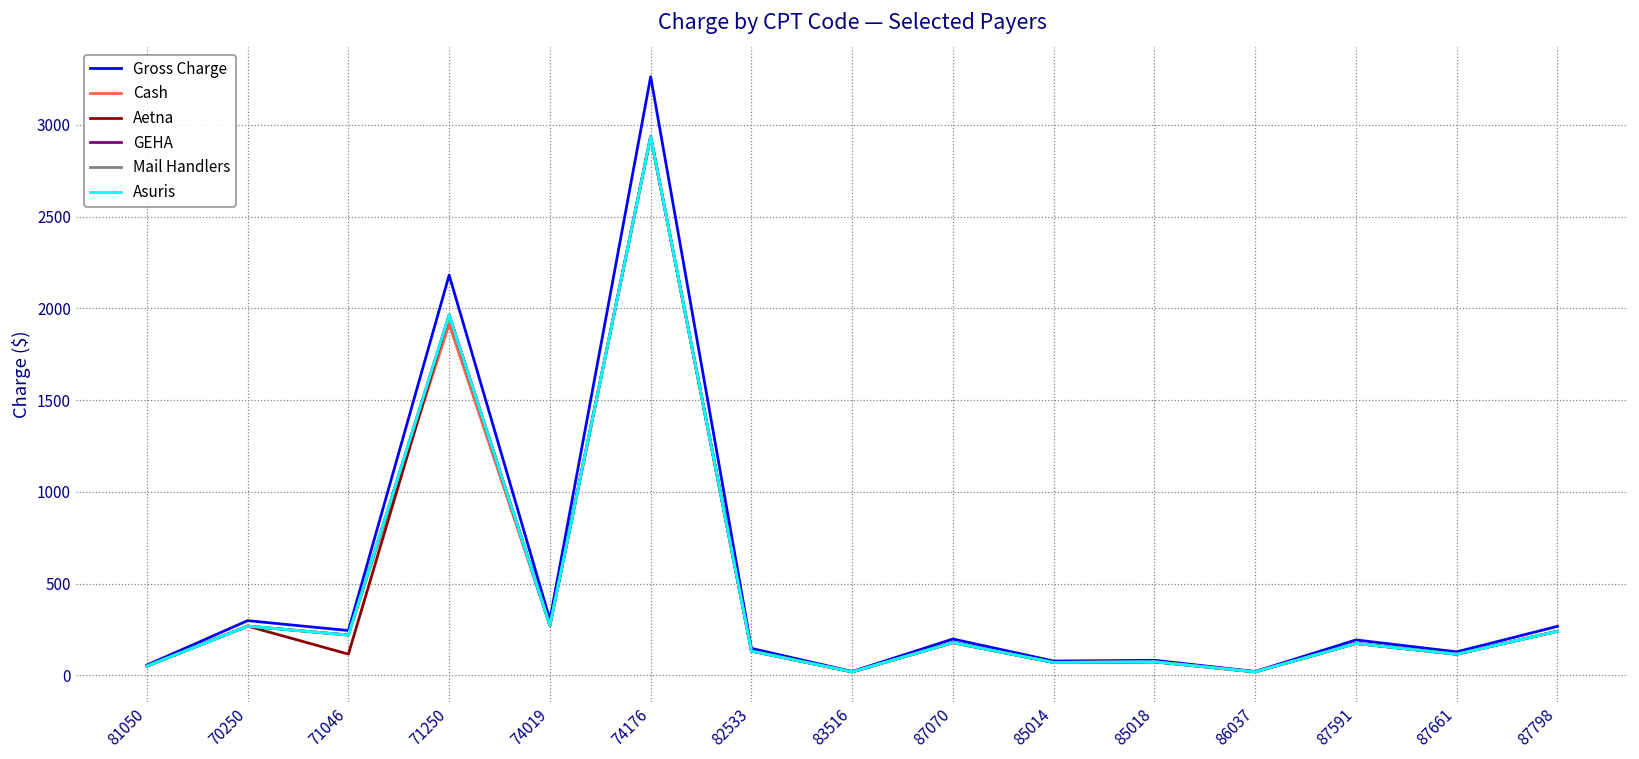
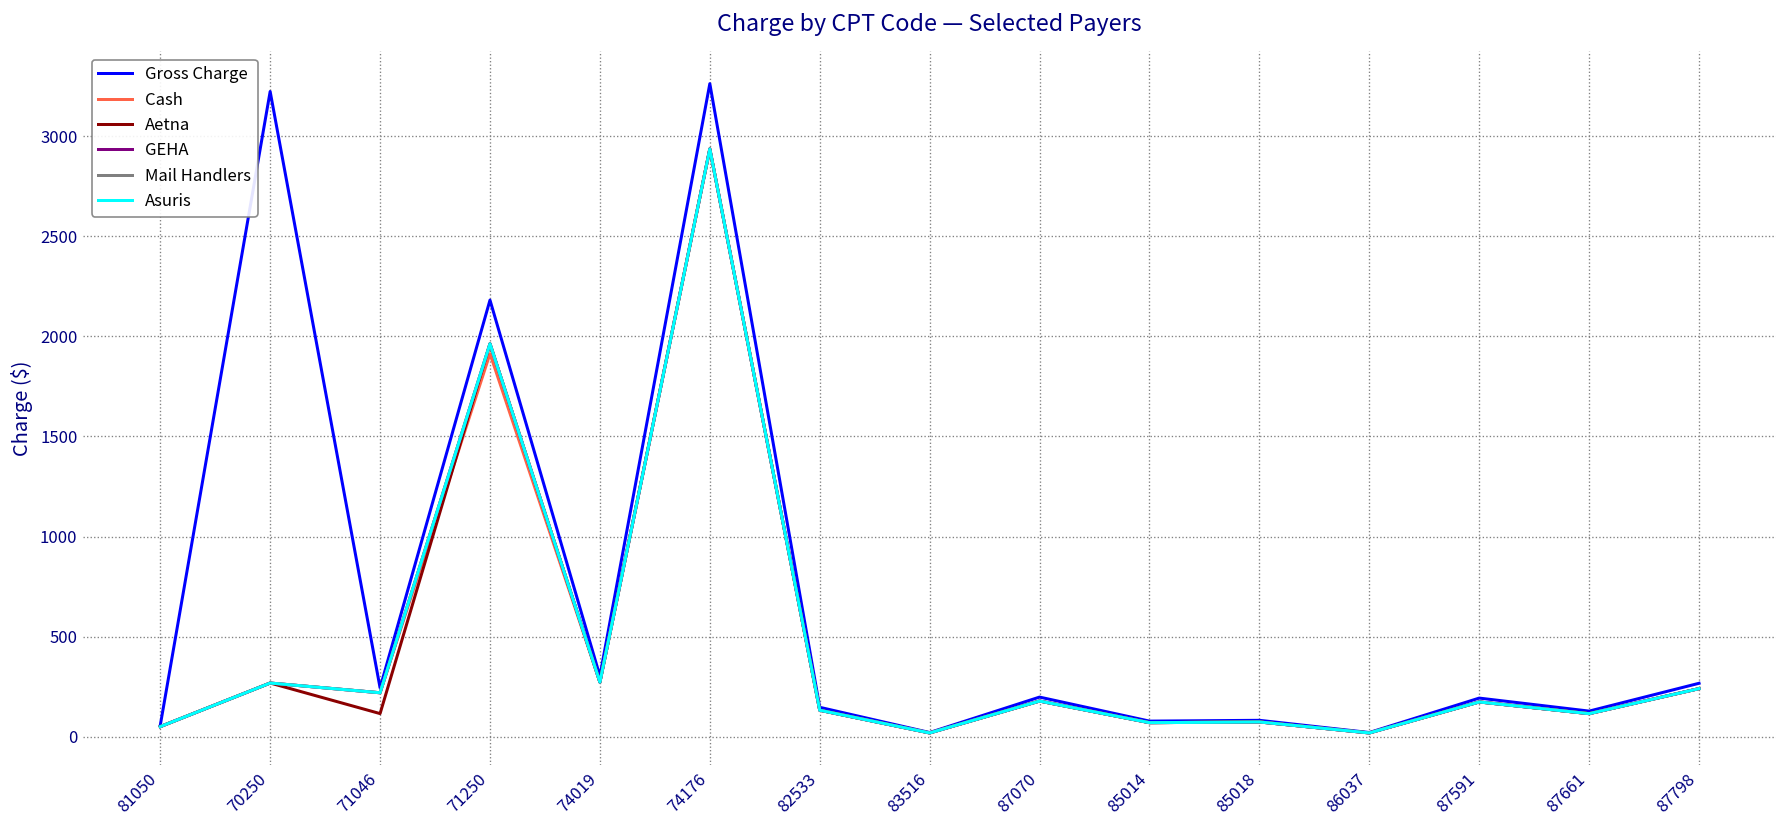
  {
    "Gross Charge": {
-     "70250": 300,
+     "70250": 3220,
      "71046": 240,
      "71250": 2180,
      "74019": 300,
      "74176": 3260,
      "87070": 200,
      "87591": 190,
      "87798": 270
    },
    "Cash": {
      "71250": 1910
    },
    "Aetna": {
      "71046": 120
    }
  }
